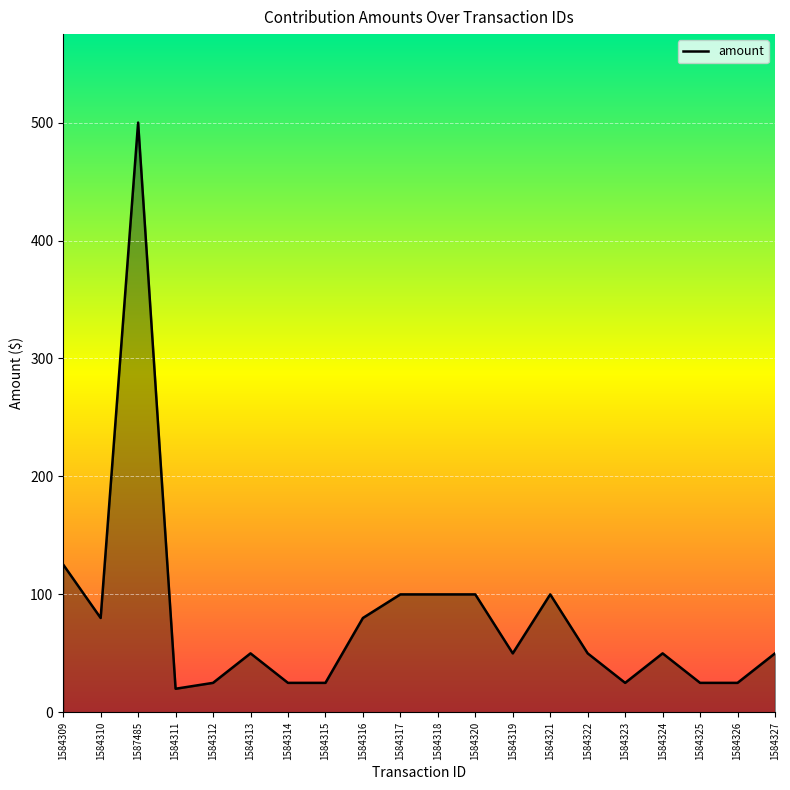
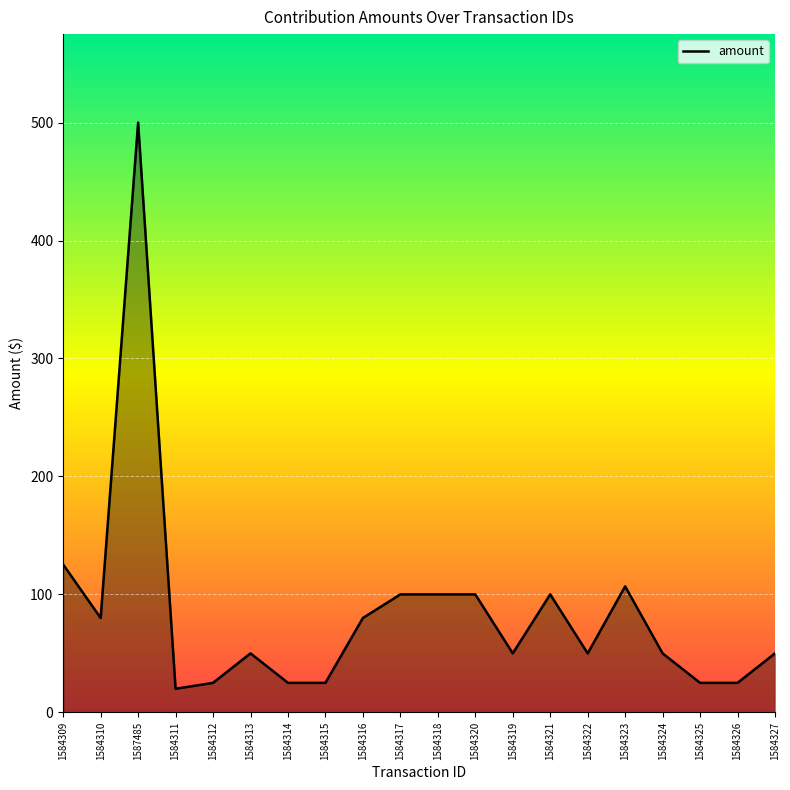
  {
    "1584309": 125,
    "1584310": 80,
    "1587485": 500,
    "1584311": 20,
    "1584312": 25,
    "1584313": 50,
    "1584314": 25,
    "1584315": 25,
    "1584316": 80,
    "1584317": 100,
    "1584318": 100,
    "1584320": 100,
    "1584319": 50,
    "1584321": 100,
    "1584322": 50,
-   "1584323": 25,
+   "1584323": 107,
    "1584324": 50,
    "1584325": 25,
    "1584326": 25,
    "1584327": 50
  }
